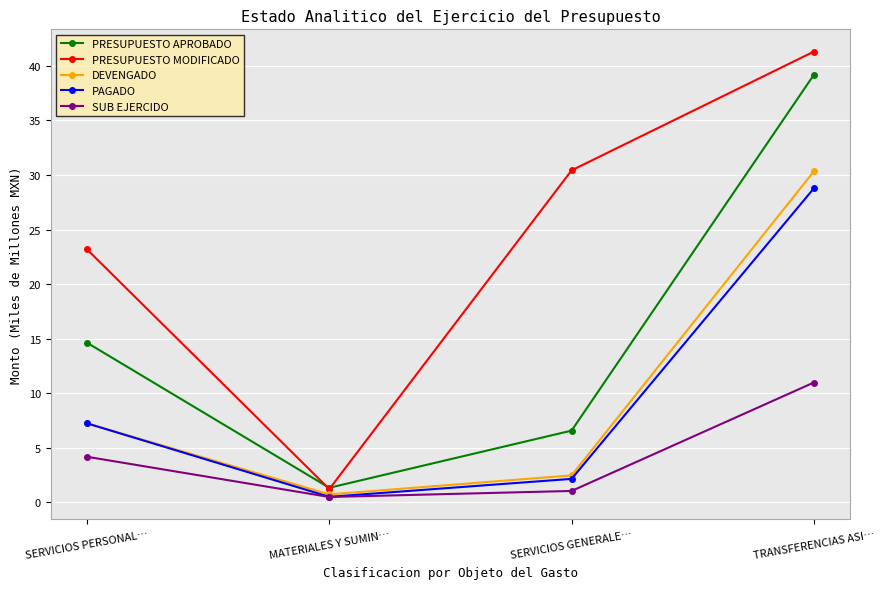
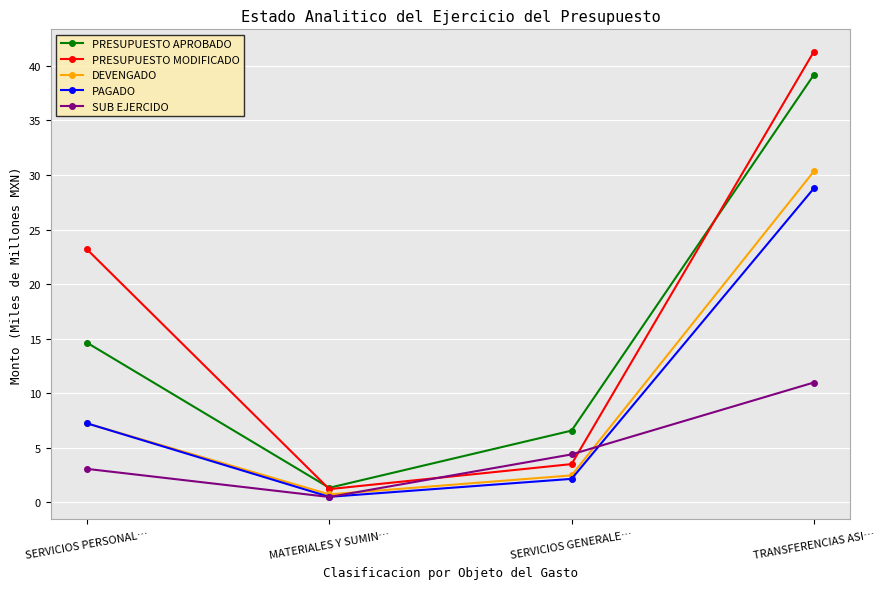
  {
    "PRESUPUESTO APROBADO": {
      "SERVICIOS PERSONAL…": 14.6,
      "SERVICIOS GENERALE…": 6.6,
      "TRANSFERENCIAS ASI…": 39.2
    },
    "PRESUPUESTO MODIFICADO": {
      "SERVICIOS PERSONAL…": 23.2,
-     "SERVICIOS GENERALE…": 30.4,
+     "SERVICIOS GENERALE…": 3.5,
      "TRANSFERENCIAS ASI…": 41.3
    },
    "DEVENGADO": {
      "SERVICIOS GENERALE…": 2.5,
      "TRANSFERENCIAS ASI…": 30.3
    },
    "PAGADO": {
      "SERVICIOS GENERALE…": 2.1,
      "TRANSFERENCIAS ASI…": 28.8
    },
    "SUB EJERCIDO": {
-     "SERVICIOS PERSONAL…": 4.2,
-     "SERVICIOS GENERALE…": 1.0,
+     "SERVICIOS PERSONAL…": 3.1,
+     "SERVICIOS GENERALE…": 4.4,
      "TRANSFERENCIAS ASI…": 11.0
    }
  }
